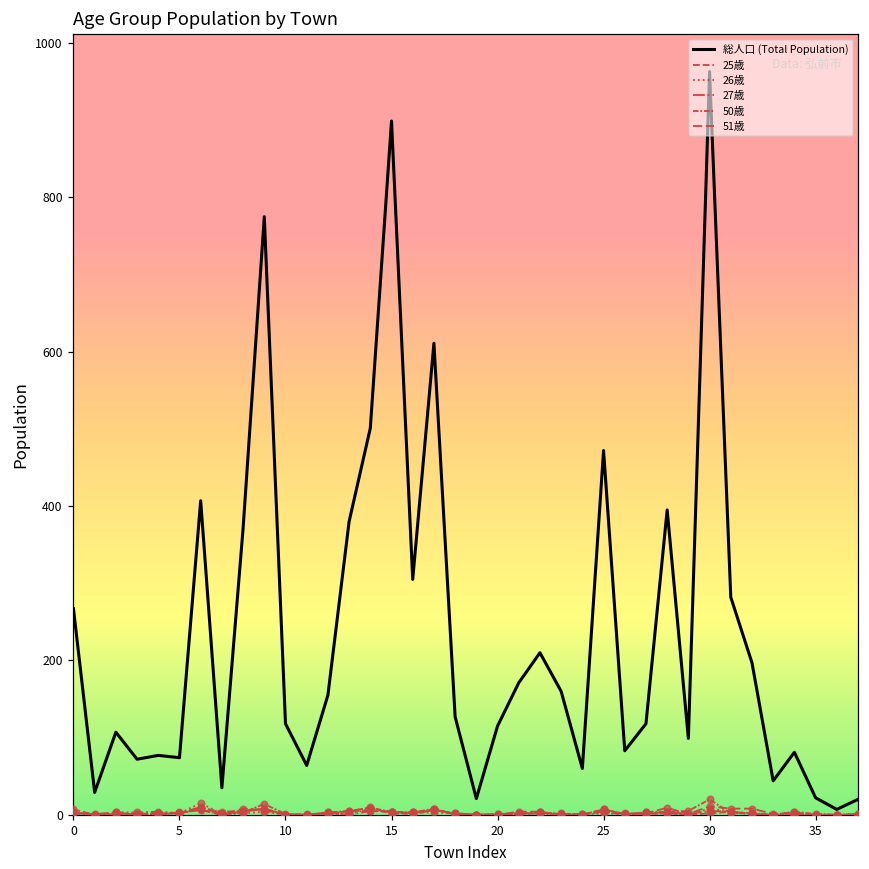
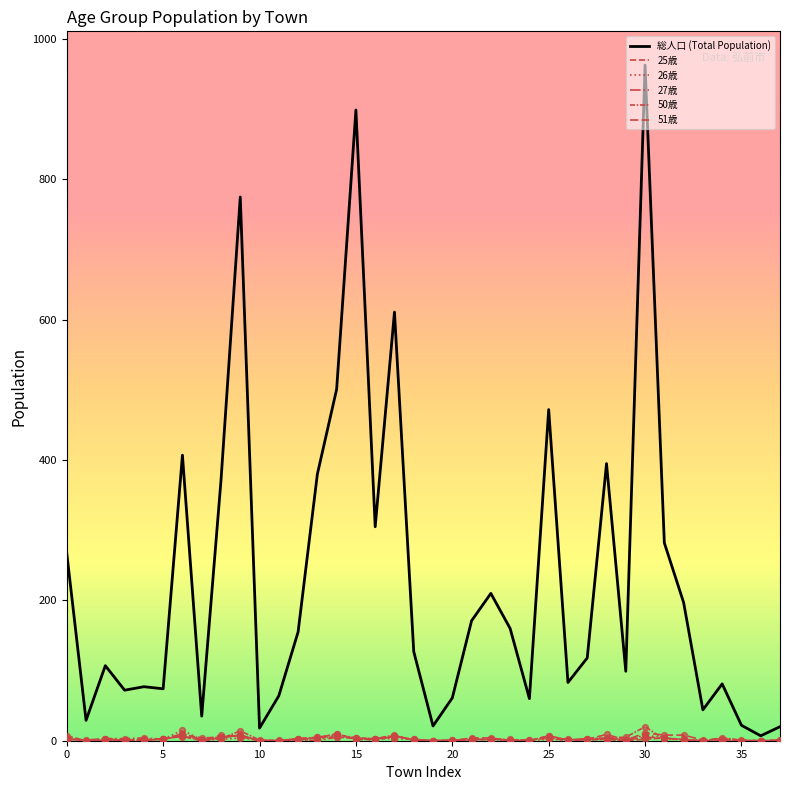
  {
    "総人口 (Total Population)": {
      "0": 270,
      "5": 70,
-     "10": 120,
+     "10": 20,
      "15": 900,
-     "20": 120,
+     "20": 60,
      "25": 470,
      "35": 20
    }
  }
